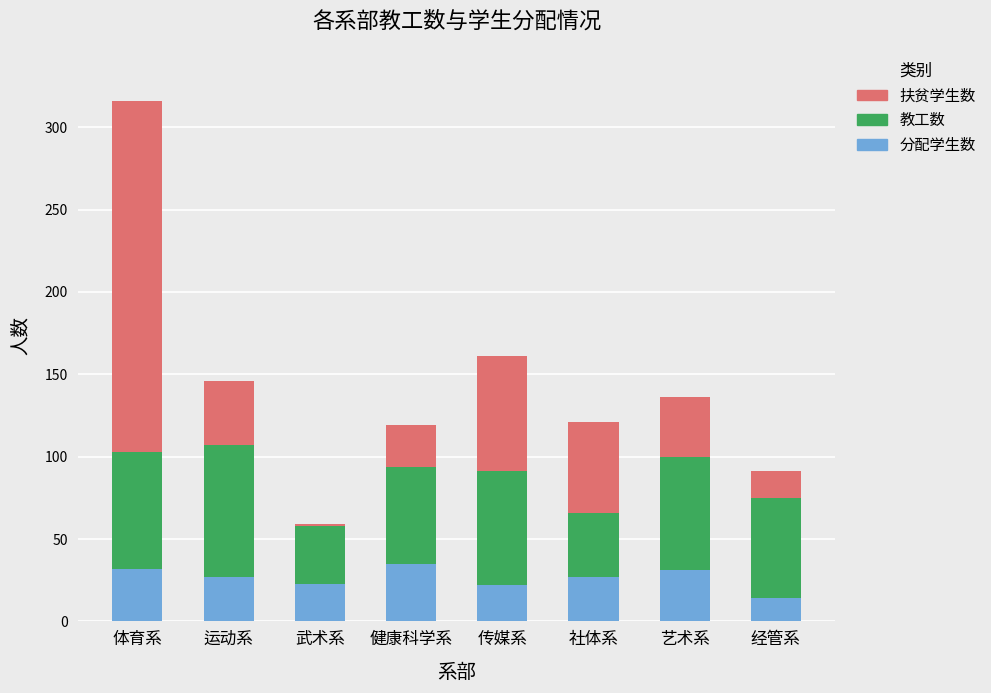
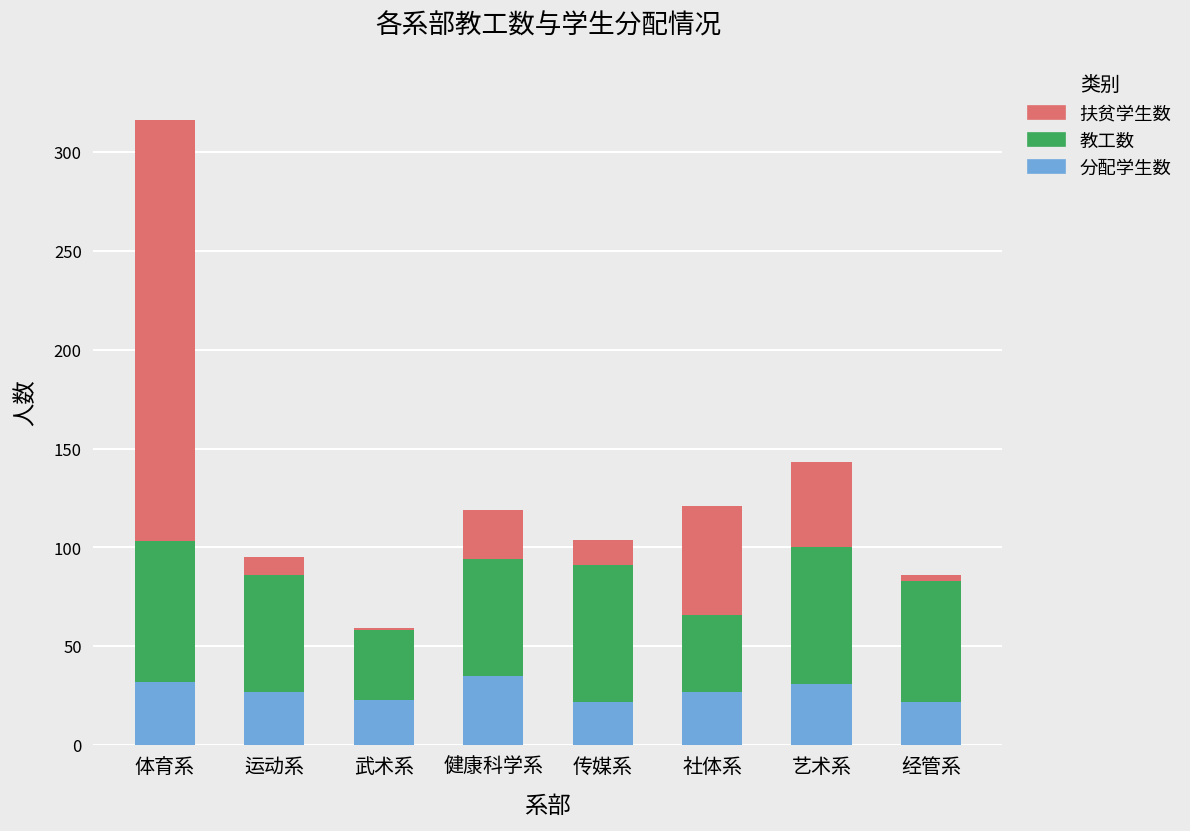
  {
    "分配学生数": {
      "体育系": 32,
      "运动系": 27,
      "武术系": 23,
      "健康科学系": 35,
      "传媒系": 22,
      "社体系": 27,
      "艺术系": 31,
-     "经管系": 14
+     "经管系": 22
    },
    "教工数": {
      "体育系": 71,
-     "运动系": 80,
+     "运动系": 59,
      "武术系": 35,
      "健康科学系": 59,
      "传媒系": 69,
      "社体系": 39,
      "艺术系": 69,
      "经管系": 61
    },
    "扶贫学生数": {
      "体育系": 213,
-     "运动系": 39,
+     "运动系": 9,
      "健康科学系": 25,
-     "传媒系": 70,
+     "传媒系": 13,
      "社体系": 55,
-     "艺术系": 36,
-     "经管系": 16
+     "艺术系": 43,
+     "经管系": 3
    }
  }
